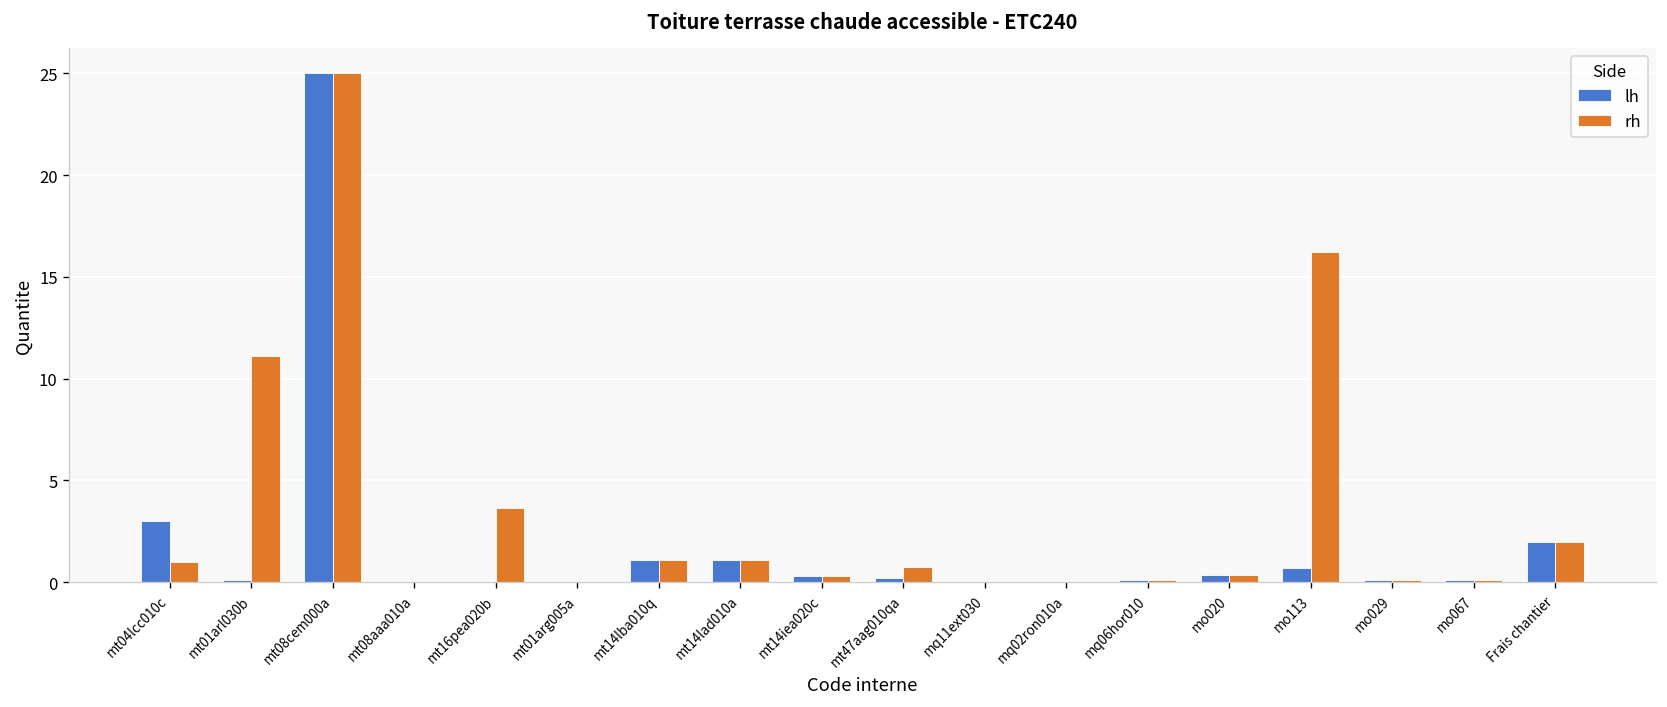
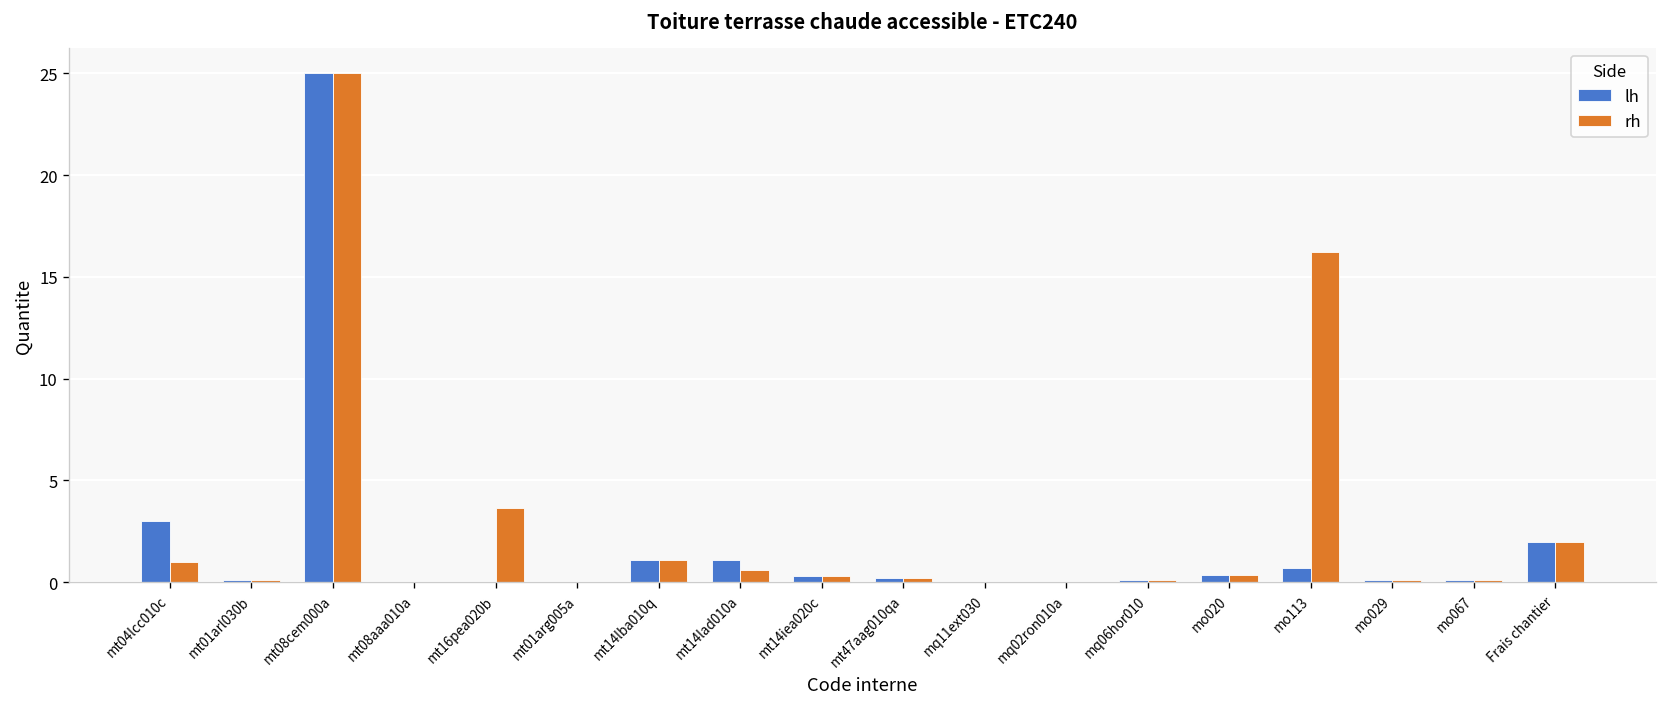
  {
    "lh": {
      "mt04lcc010c": 3.0,
      "mt08cem000a": 25.0,
      "mt14lba010q": 1.1,
      "mt14lad010a": 1.1,
      "mt14iea020c": 0.3,
      "mt47aag010qa": 0.2,
      "mo020": 0.4,
      "mo113": 0.7,
      "Frais chantier": 2.0
    },
    "rh": {
      "mt04lcc010c": 1.0,
-     "mt01arl030b": 11.1,
+     "mt01arl030b": 0.1,
      "mt08cem000a": 25.0,
      "mt16pea020b": 3.7,
      "mt14lba010q": 1.1,
-     "mt14lad010a": 1.1,
+     "mt14lad010a": 0.6,
      "mt14iea020c": 0.3,
-     "mt47aag010qa": 0.8,
+     "mt47aag010qa": 0.2,
      "mo020": 0.4,
      "mo113": 16.2,
      "Frais chantier": 2.0
    }
  }
